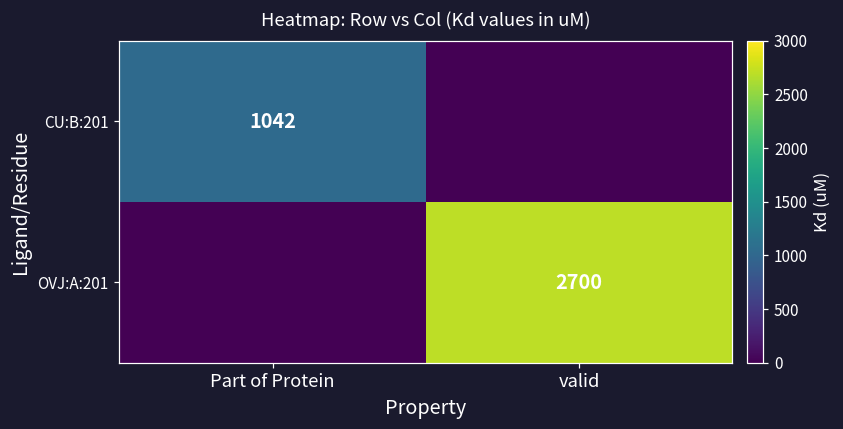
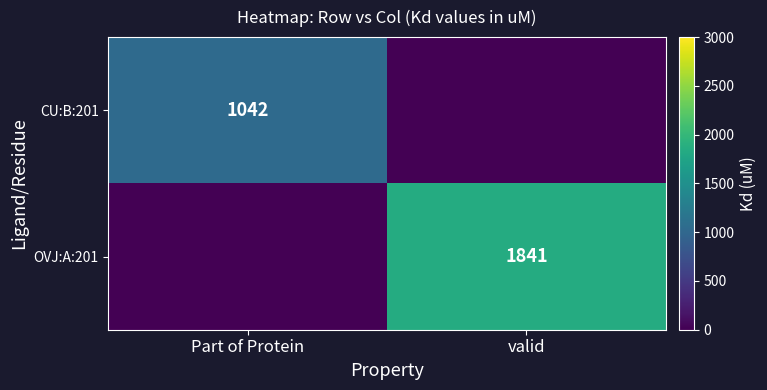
  {
    "CU:B:201": {
      "Part of Protein": 1042
    },
    "OVJ:A:201": {
-     "valid": 2700
+     "valid": 1841
    }
  }
